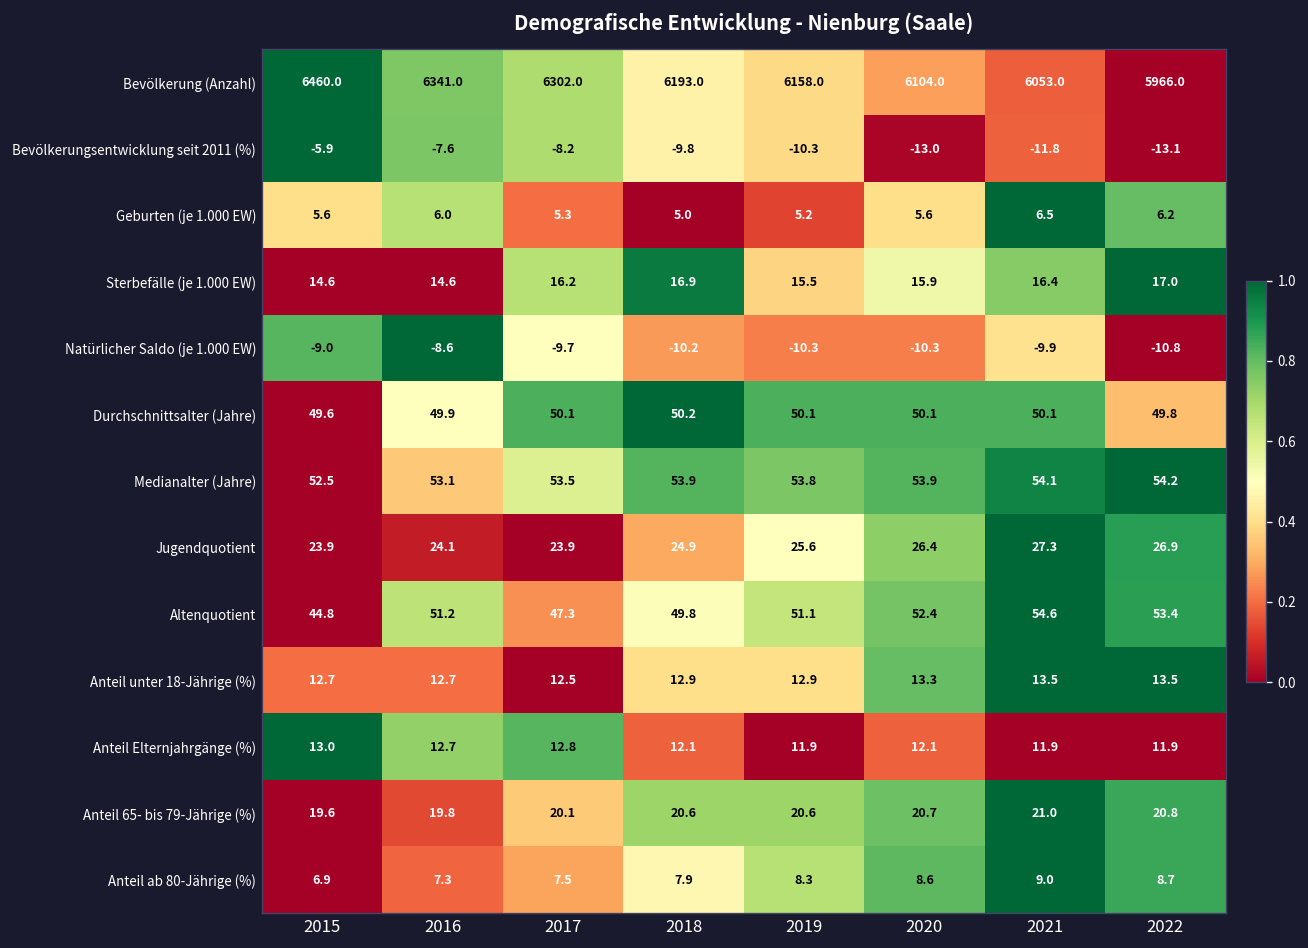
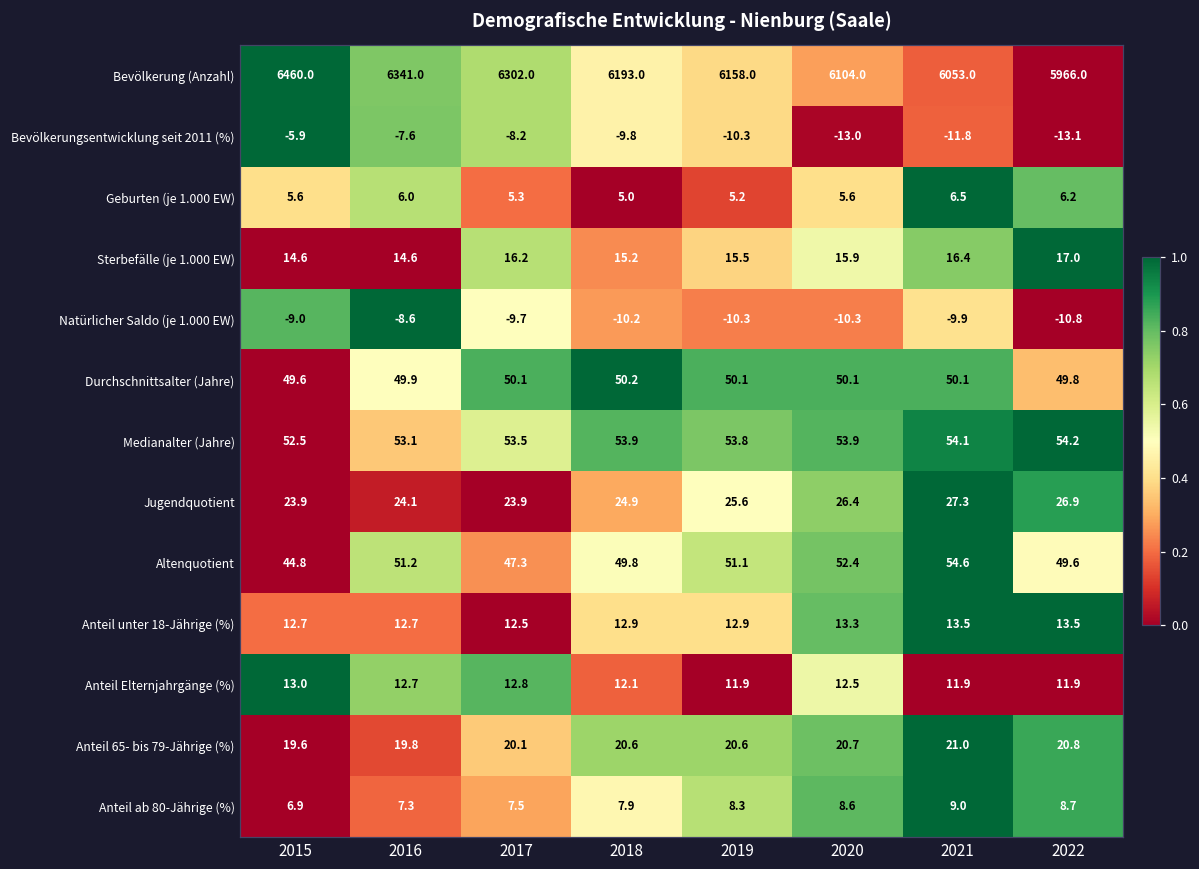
  {
    "Bevölkerung (Anzahl)": {
      "2015": 6460.0,
      "2016": 6341.0,
      "2017": 6302.0,
      "2018": 6193.0,
      "2019": 6158.0,
      "2020": 6104.0,
      "2021": 6053.0,
      "2022": 5966.0
    },
    "Bevölkerungsentwicklung seit 2011 (%)": {
      "2015": -5.9,
      "2016": -7.6,
      "2017": -8.2,
      "2018": -9.8,
      "2019": -10.3,
      "2020": -13.0,
      "2021": -11.8,
      "2022": -13.1
    },
    "Geburten (je 1.000 EW)": {
      "2015": 5.6,
      "2016": 6.0,
      "2017": 5.3,
      "2018": 5.0,
      "2019": 5.2,
      "2020": 5.6,
      "2021": 6.5,
      "2022": 6.2
    },
    "Sterbefälle (je 1.000 EW)": {
      "2015": 14.6,
      "2016": 14.6,
      "2017": 16.2,
-     "2018": 16.9,
+     "2018": 15.2,
      "2019": 15.5,
      "2020": 15.9,
      "2021": 16.4,
      "2022": 17.0
    },
    "Natürlicher Saldo (je 1.000 EW)": {
      "2015": -9.0,
      "2016": -8.6,
      "2017": -9.7,
      "2018": -10.2,
      "2019": -10.3,
      "2020": -10.3,
      "2021": -9.9,
      "2022": -10.8
    },
    "Durchschnittsalter (Jahre)": {
      "2015": 49.6,
      "2016": 49.9,
      "2017": 50.1,
      "2018": 50.2,
      "2019": 50.1,
      "2020": 50.1,
      "2021": 50.1,
      "2022": 49.8
    },
    "Medianalter (Jahre)": {
      "2015": 52.5,
      "2016": 53.1,
      "2017": 53.5,
      "2018": 53.9,
      "2019": 53.8,
      "2020": 53.9,
      "2021": 54.1,
      "2022": 54.2
    },
    "Jugendquotient": {
      "2015": 23.9,
      "2016": 24.1,
      "2017": 23.9,
      "2018": 24.9,
      "2019": 25.6,
      "2020": 26.4,
      "2021": 27.3,
      "2022": 26.9
    },
    "Altenquotient": {
      "2015": 44.8,
      "2016": 51.2,
      "2017": 47.3,
      "2018": 49.8,
      "2019": 51.1,
      "2020": 52.4,
      "2021": 54.6,
-     "2022": 53.4
+     "2022": 49.6
    },
    "Anteil unter 18-Jährige (%)": {
      "2015": 12.7,
      "2016": 12.7,
      "2017": 12.5,
      "2018": 12.9,
      "2019": 12.9,
      "2020": 13.3,
      "2021": 13.5,
      "2022": 13.5
    },
    "Anteil Elternjahrgänge (%)": {
      "2015": 13.0,
      "2016": 12.7,
      "2017": 12.8,
      "2018": 12.1,
      "2019": 11.9,
-     "2020": 12.1,
+     "2020": 12.5,
      "2021": 11.9,
      "2022": 11.9
    },
    "Anteil 65- bis 79-Jährige (%)": {
      "2015": 19.6,
      "2016": 19.8,
      "2017": 20.1,
      "2018": 20.6,
      "2019": 20.6,
      "2020": 20.7,
      "2021": 21.0,
      "2022": 20.8
    },
    "Anteil ab 80-Jährige (%)": {
      "2015": 6.9,
      "2016": 7.3,
      "2017": 7.5,
      "2018": 7.9,
      "2019": 8.3,
      "2020": 8.6,
      "2021": 9.0,
      "2022": 8.7
    }
  }
